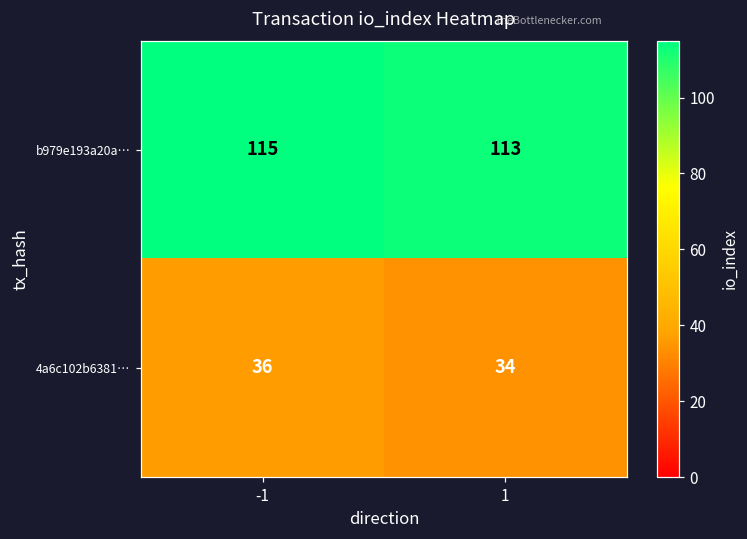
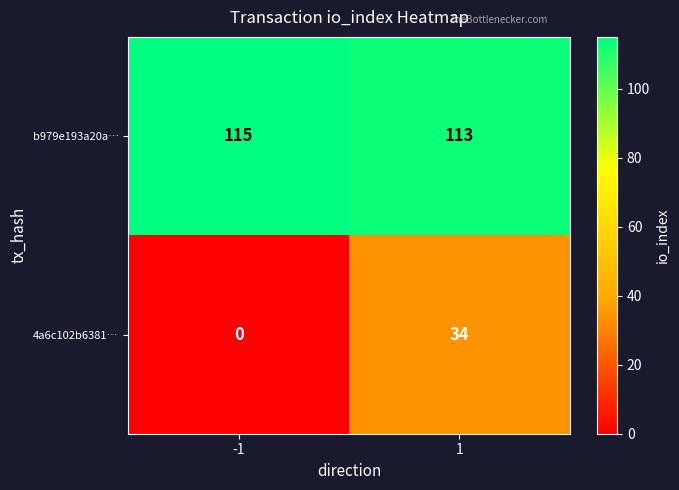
  {
    "b979e193a20a…": {
      "-1": 115,
      "1": 113
    },
    "4a6c102b6381…": {
-     "-1": 36,
+     "-1": 0,
      "1": 34
    }
  }
